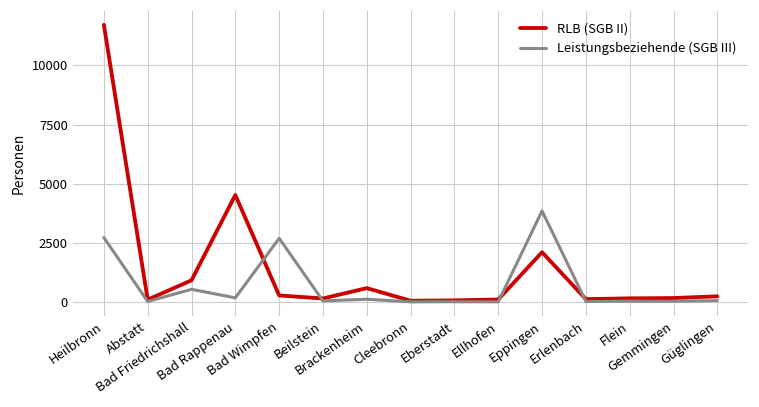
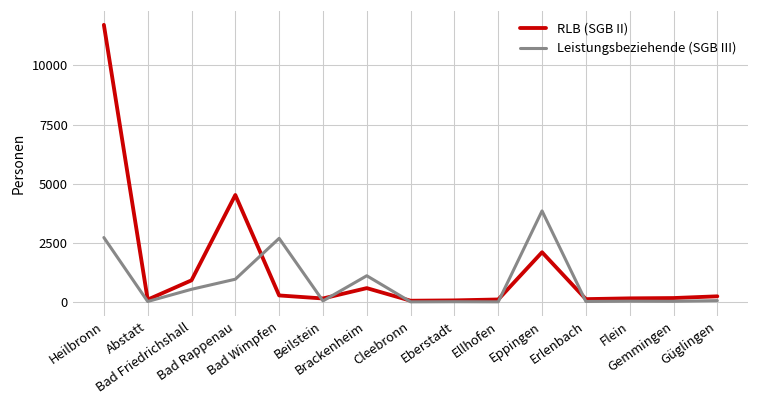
  {
    "RLB (SGB II)": {
      "Heilbronn": 11700,
      "Bad Friedrichshall": 900,
      "Bad Rappenau": 4500,
      "Bad Wimpfen": 300,
      "Brackenheim": 600,
      "Eppingen": 2100,
      "Flein": 200,
      "Gemmingen": 200,
      "Güglingen": 300
    },
    "Leistungsbeziehende (SGB III)": {
      "Heilbronn": 2700,
      "Bad Friedrichshall": 500,
-     "Bad Rappenau": 200,
+     "Bad Rappenau": 1000,
      "Bad Wimpfen": 2700,
-     "Brackenheim": 100,
+     "Brackenheim": 1100,
      "Eppingen": 3900,
      "Flein": 0,
      "Gemmingen": 0,
      "Güglingen": 100
    }
  }
